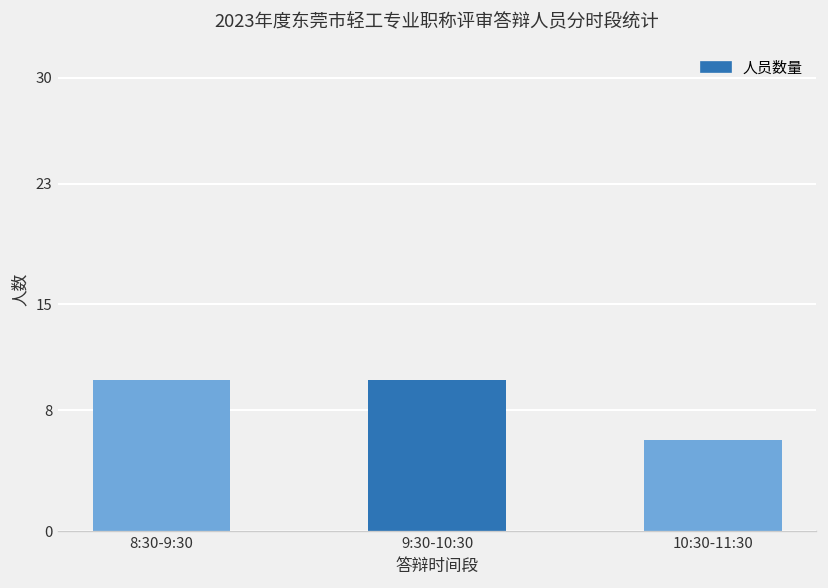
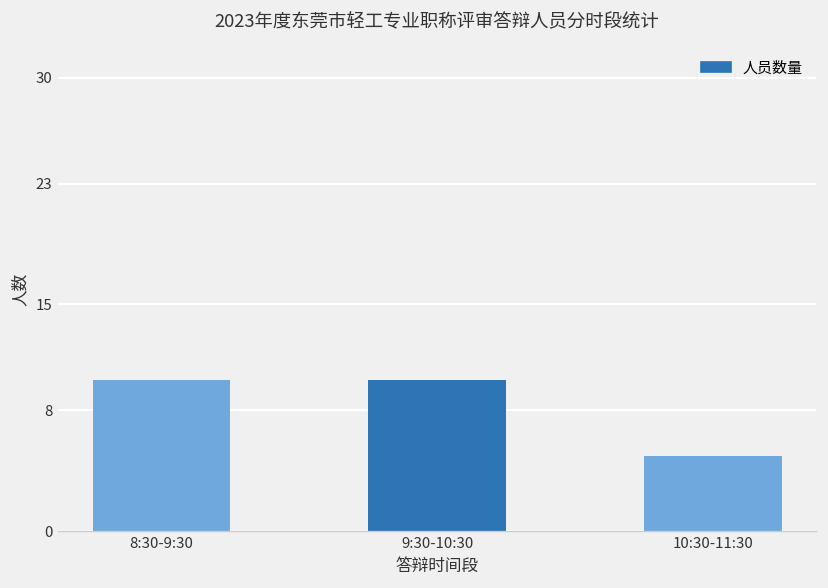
  {
    "8:30-9:30": 10,
    "9:30-10:30": 10,
-   "10:30-11:30": 6
+   "10:30-11:30": 5
  }
